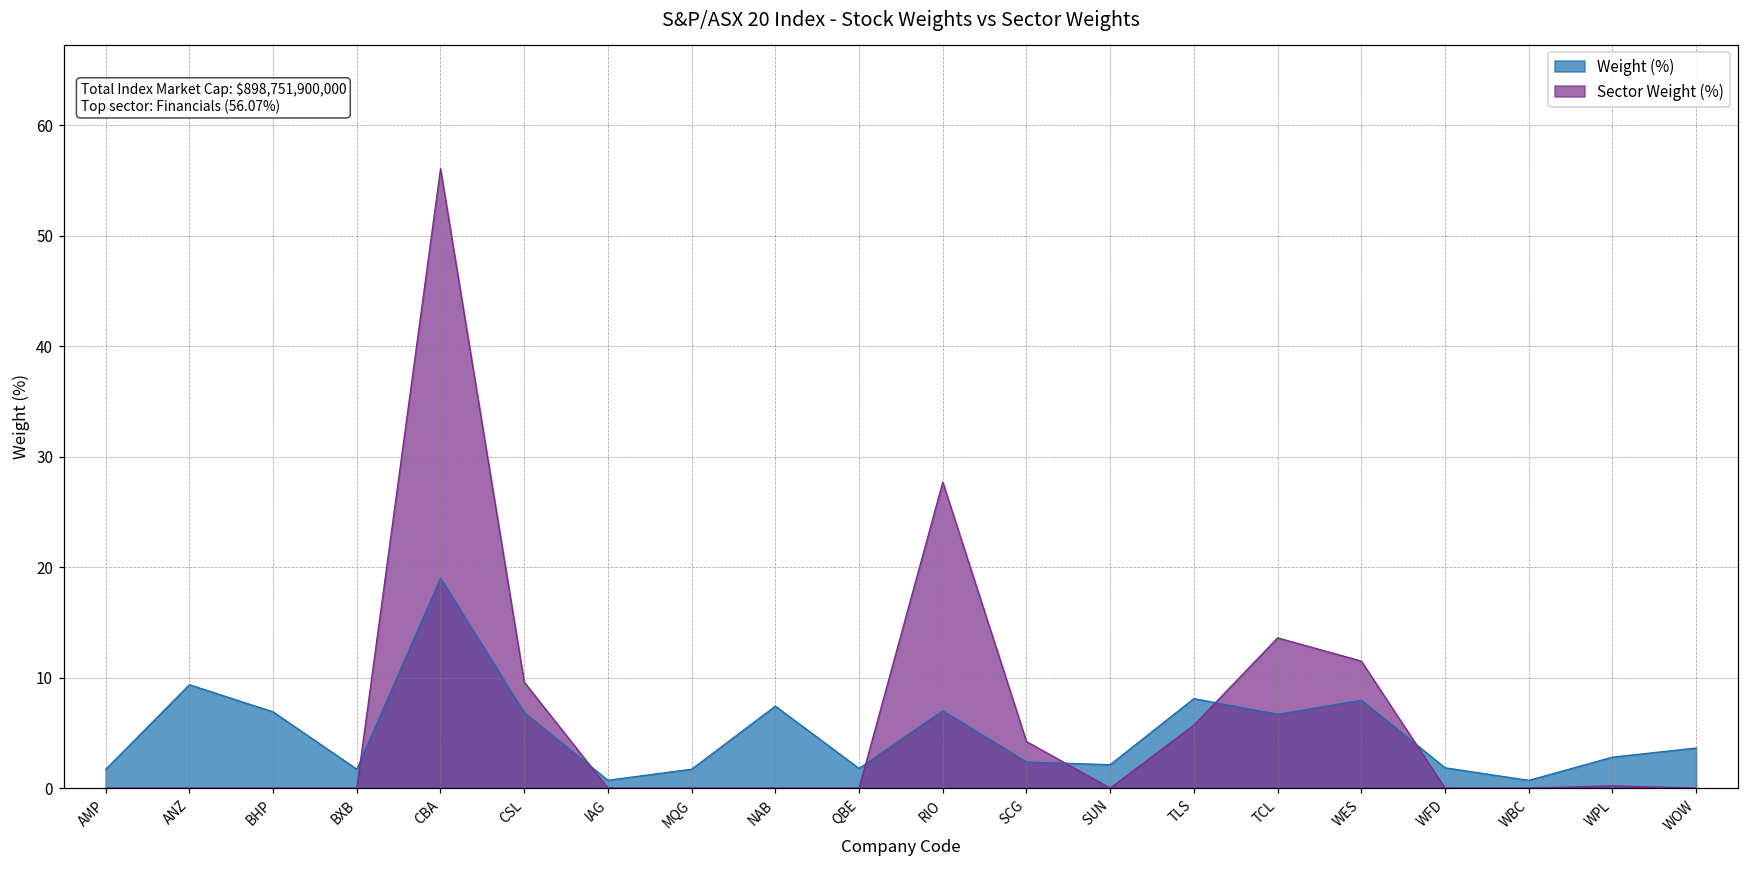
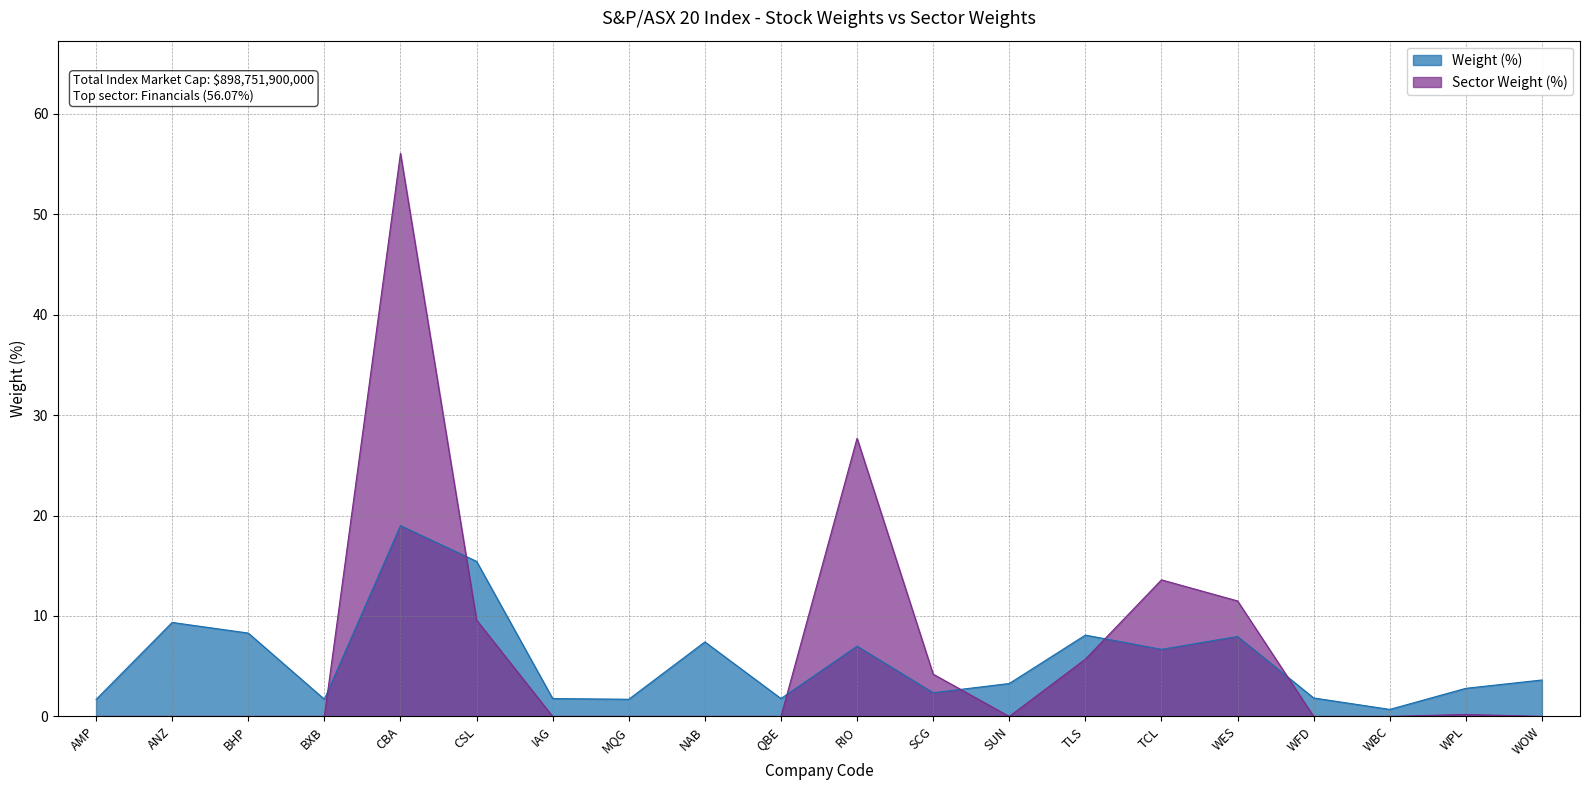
  {
    "Weight (%)": {
      "AMP": 1.7,
      "ANZ": 9.4,
-     "BHP": 6.9,
+     "BHP": 8.3,
      "BXB": 1.7,
      "CBA": 19.0,
-     "CSL": 6.8,
-     "IAG": 0.7,
+     "CSL": 15.4,
+     "IAG": 1.8,
      "MQG": 1.7,
      "NAB": 7.4,
      "QBE": 1.8,
      "RIO": 7.0,
      "SCG": 2.4,
-     "SUN": 2.1,
+     "SUN": 3.3,
      "TLS": 8.1,
      "TCL": 6.7,
      "WES": 8.0,
      "WFD": 1.8,
      "WBC": 0.7,
      "WPL": 2.8,
      "WOW": 3.6
    },
    "Sector Weight (%)": {
      "AMP": 0.0,
      "ANZ": 0.0,
      "BHP": 0.0,
      "BXB": 0.0,
      "CBA": 56.1,
      "CSL": 9.6,
      "IAG": 0.0,
      "MQG": 0.0,
      "NAB": 0.0,
      "QBE": 0.0,
      "RIO": 27.7,
      "SCG": 4.2,
      "SUN": 0.0,
      "TLS": 5.7,
      "TCL": 13.6,
      "WES": 11.5,
      "WFD": 0.0,
      "WBC": 0.0,
      "WPL": 0.2,
      "WOW": 0.0
    }
  }
